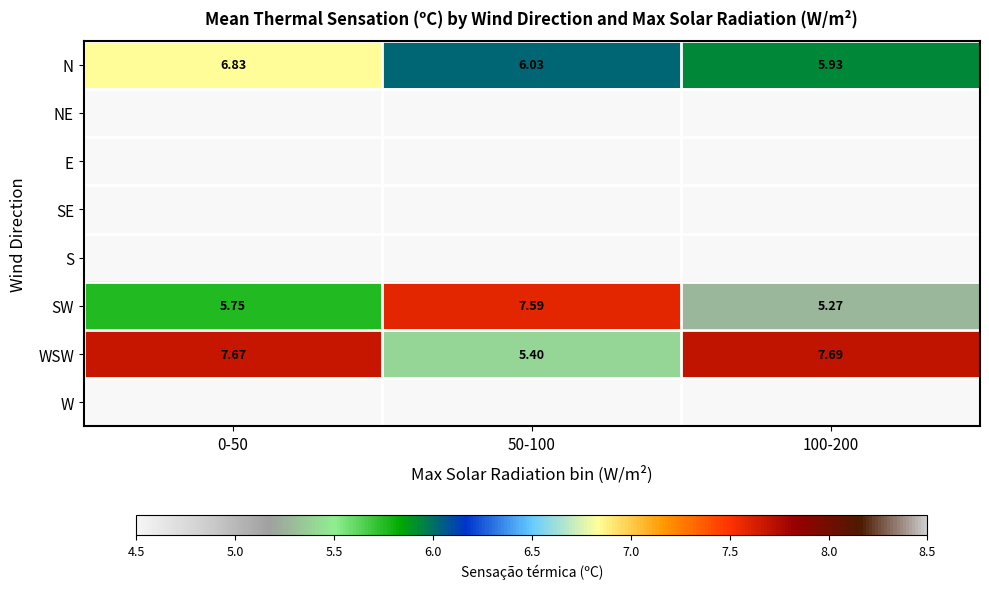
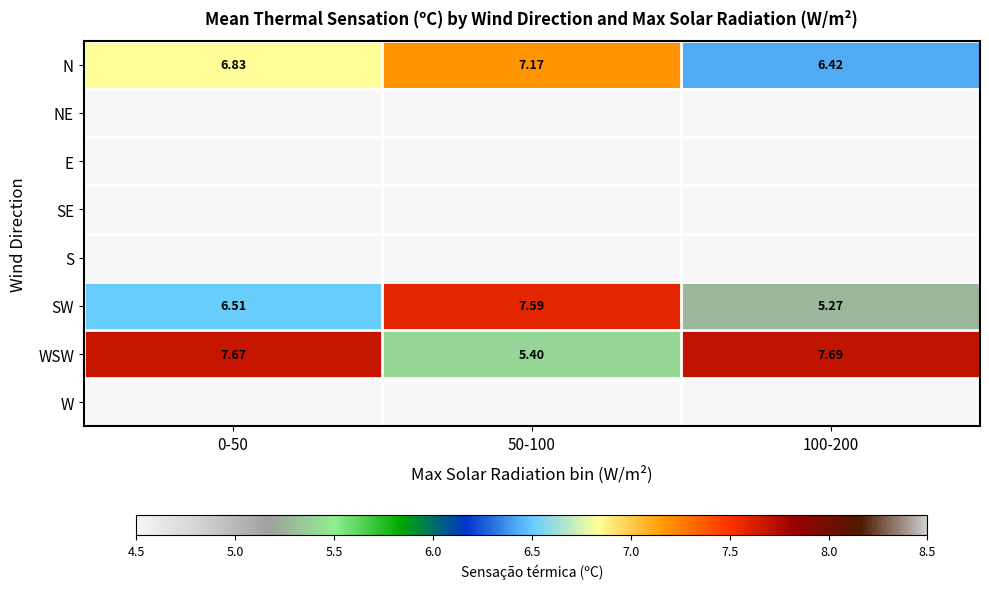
  {
    "N": {
      "0-50": 6.83,
-     "50-100": 6.03,
-     "100-200": 5.93
+     "50-100": 7.17,
+     "100-200": 6.42
    },
    "SW": {
-     "0-50": 5.75,
+     "0-50": 6.51,
      "50-100": 7.59,
      "100-200": 5.27
    },
    "WSW": {
      "0-50": 7.67,
      "50-100": 5.40,
      "100-200": 7.69
    }
  }
